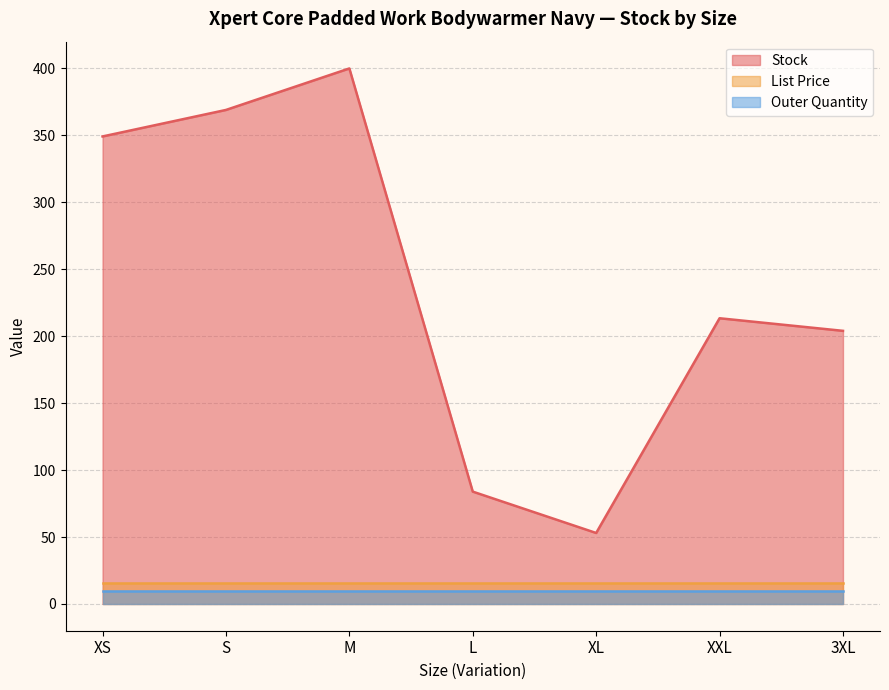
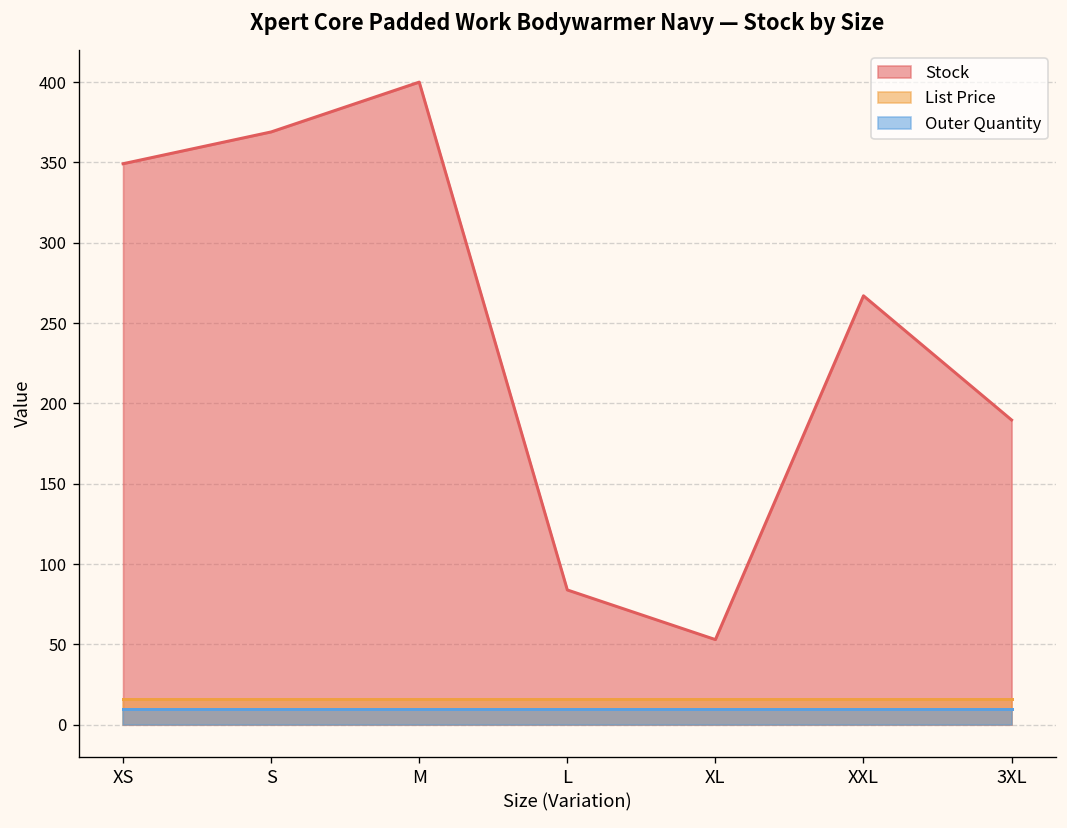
  {
    "Stock": {
      "XS": 349,
      "S": 369,
      "M": 400,
      "L": 84,
      "XL": 53,
-     "XXL": 213,
-     "3XL": 204
+     "XXL": 267,
+     "3XL": 190
    },
    "List Price": {
      "XS": 16,
      "S": 16,
      "M": 16,
      "L": 16,
      "XL": 16,
      "XXL": 16,
      "3XL": 16
    },
    "Outer Quantity": {
      "XS": 10,
      "S": 10,
      "M": 10,
      "L": 10,
      "XL": 10,
      "XXL": 10,
      "3XL": 10
    }
  }
